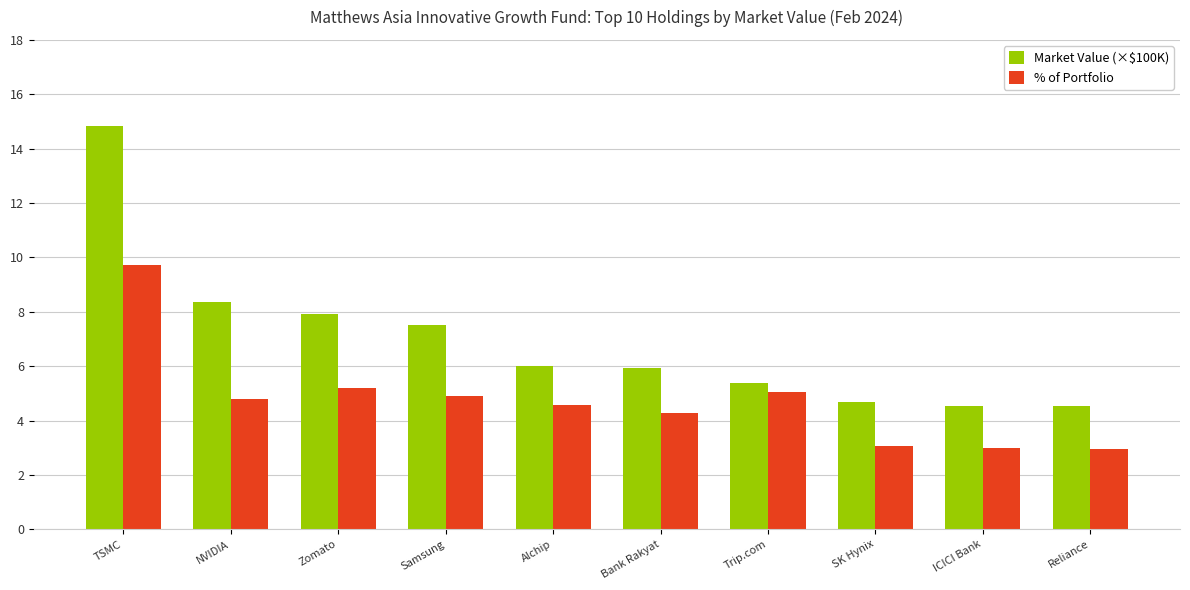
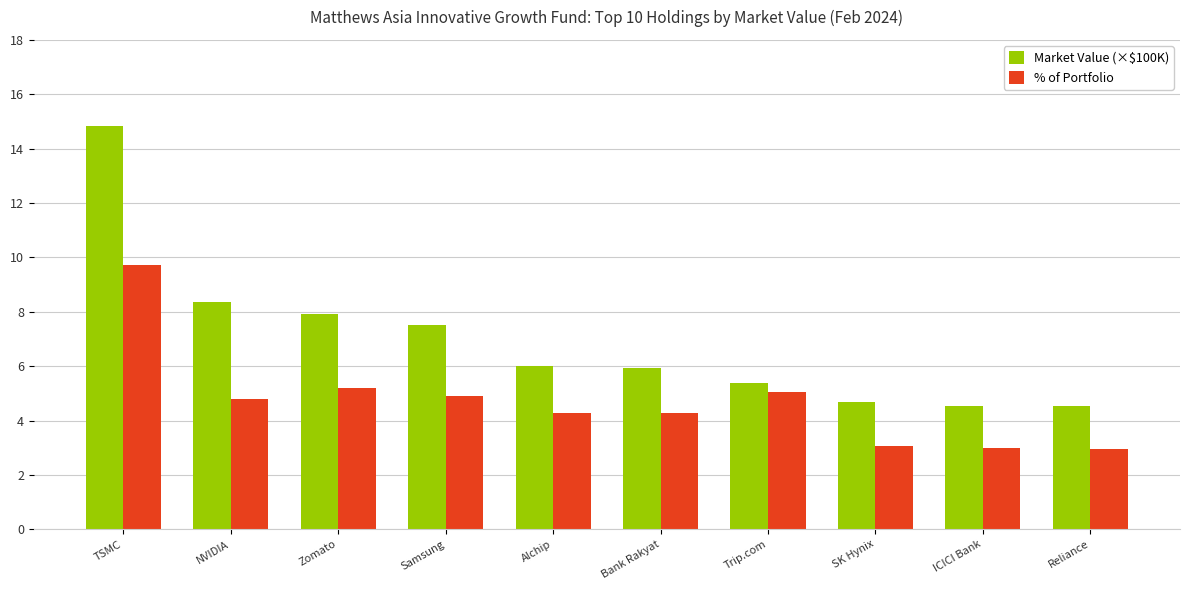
  {
    "Market Value (×$100K)": {
      "TSMC": 14.8,
      "NVIDIA": 8.4,
      "Zomato": 7.9,
      "Samsung": 7.5,
      "Alchip": 6.0,
      "Bank Rakyat": 5.9,
      "Trip.com": 5.4,
      "SK Hynix": 4.7,
      "ICICI Bank": 4.5,
      "Reliance": 4.5
    },
    "% of Portfolio": {
      "TSMC": 9.7,
      "NVIDIA": 4.8,
      "Zomato": 5.2,
      "Samsung": 4.9,
-     "Alchip": 4.6,
+     "Alchip": 4.3,
      "Bank Rakyat": 4.3,
      "Trip.com": 5.1,
      "SK Hynix": 3.1,
      "ICICI Bank": 3.0,
      "Reliance": 3.0
    }
  }
